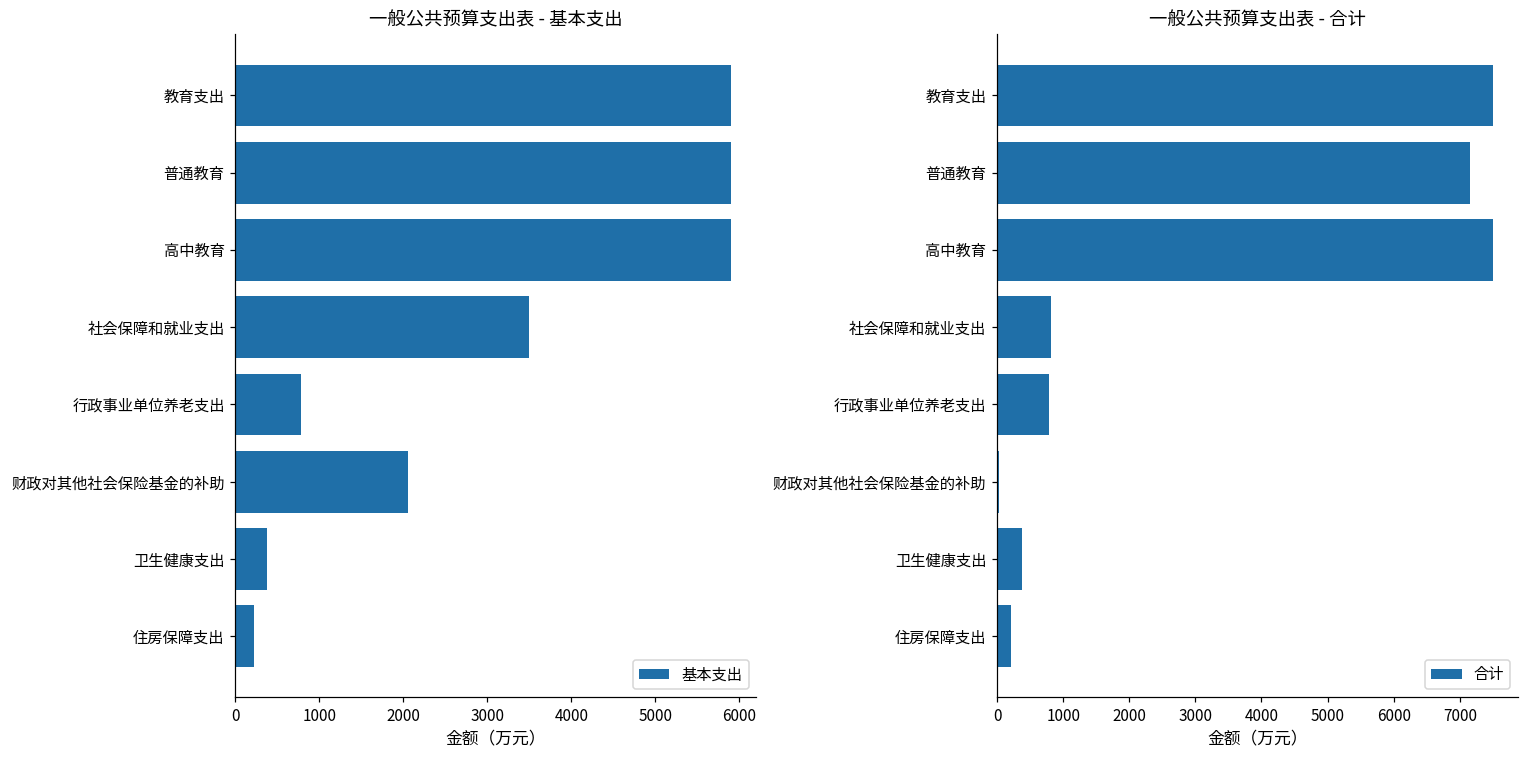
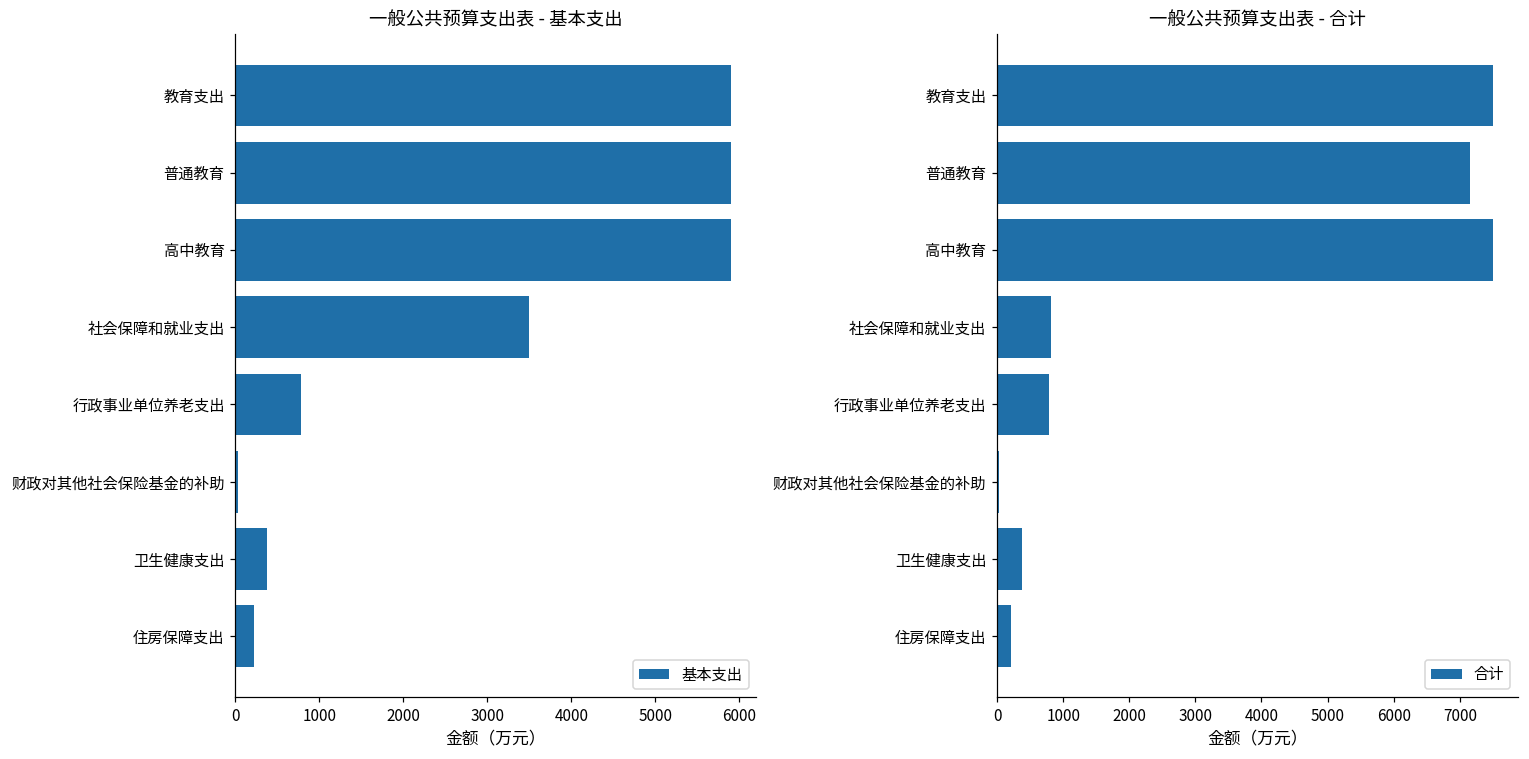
  {
    "一般公共预算支出表 - 基本支出": {
      "教育支出": 5900,
      "普通教育": 5900,
      "高中教育": 5900,
      "社会保障和就业支出": 3500,
      "行政事业单位养老支出": 800,
-     "财政对其他社会保险基金的补助": 2100,
+     "财政对其他社会保险基金的补助": 0,
      "卫生健康支出": 400,
      "住房保障支出": 200
    },
    "一般公共预算支出表 - 合计": {
      "教育支出": 7500,
      "普通教育": 7200,
      "高中教育": 7500,
      "社会保障和就业支出": 800,
      "行政事业单位养老支出": 800,
      "卫生健康支出": 400,
      "住房保障支出": 200
    }
  }
